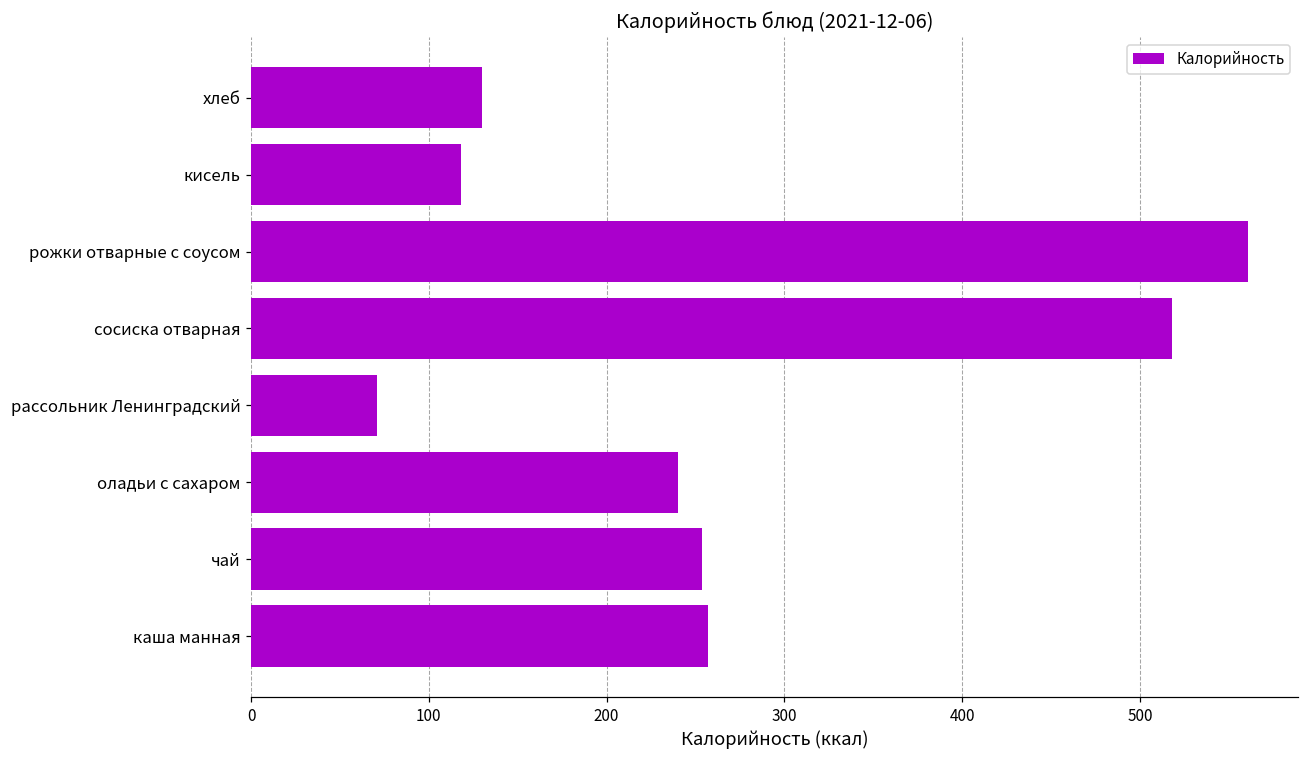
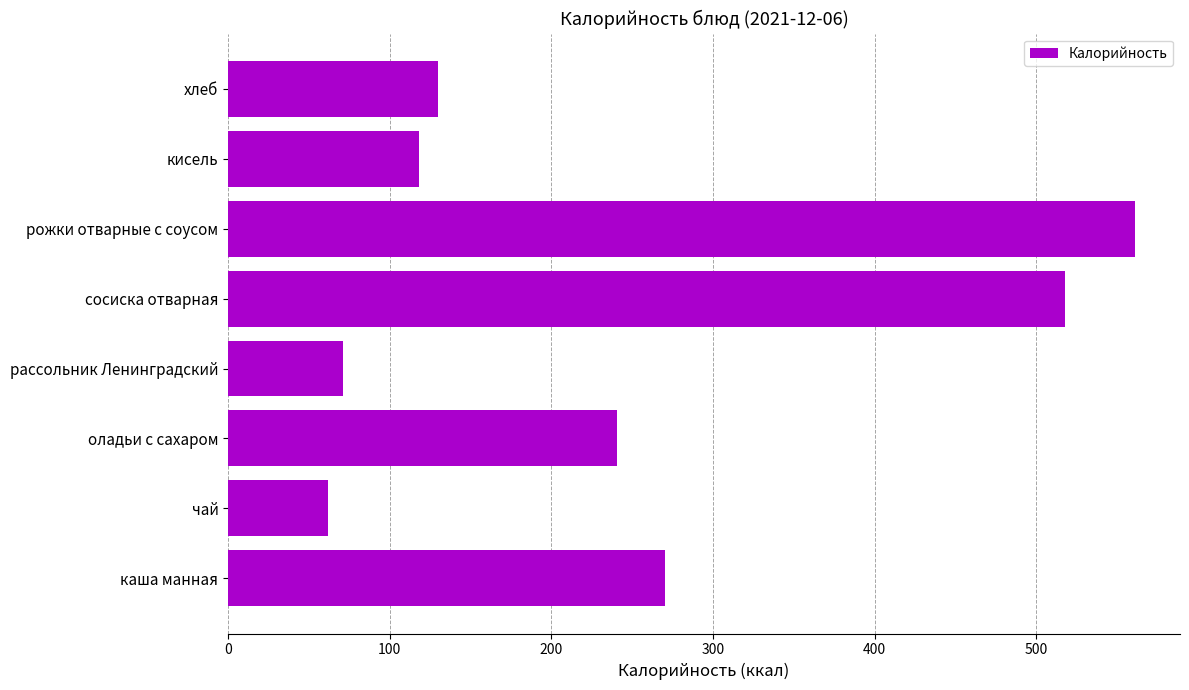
  {
    "хлеб": 130,
    "кисель": 118,
    "рожки отварные с соусом": 561,
    "сосиска отварная": 518,
    "рассольник Ленинградский": 71,
    "оладьи с сахаром": 240,
-   "чай": 254,
-   "каша манная": 257
+   "чай": 62,
+   "каша манная": 270
  }
